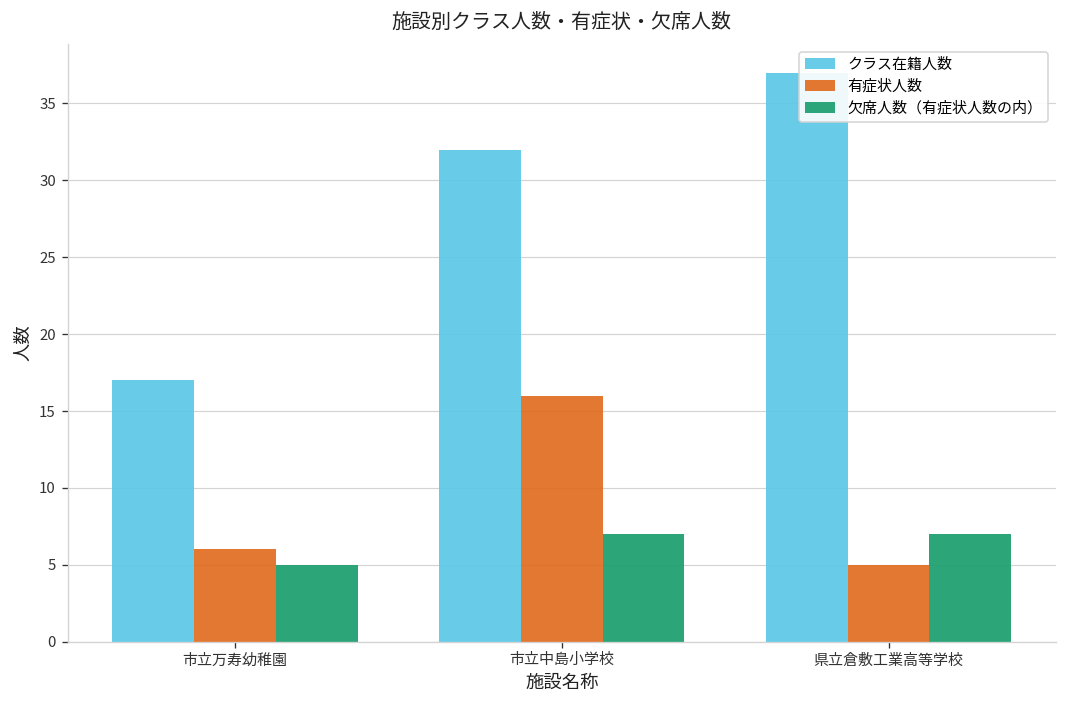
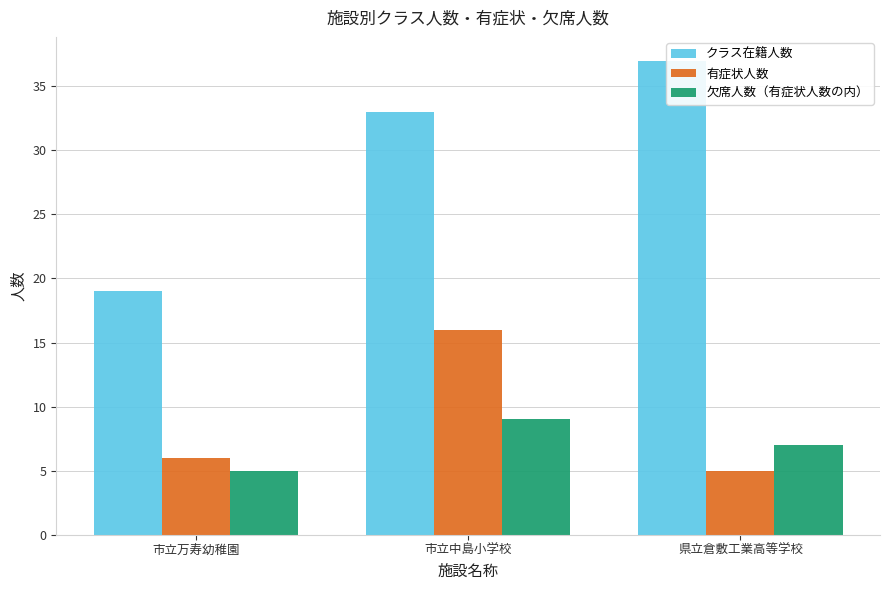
  {
    "クラス在籍人数": {
-     "市立万寿幼稚園": 17,
-     "市立中島小学校": 32
+     "市立万寿幼稚園": 19,
+     "市立中島小学校": 33
    },
    "有症状人数": {
      "市立万寿幼稚園": 6,
      "市立中島小学校": 16,
      "県立倉敷工業高等学校": 5
    },
    "欠席人数（有症状人数の内）": {
      "市立万寿幼稚園": 5,
-     "市立中島小学校": 7,
+     "市立中島小学校": 9,
      "県立倉敷工業高等学校": 7
    }
  }
